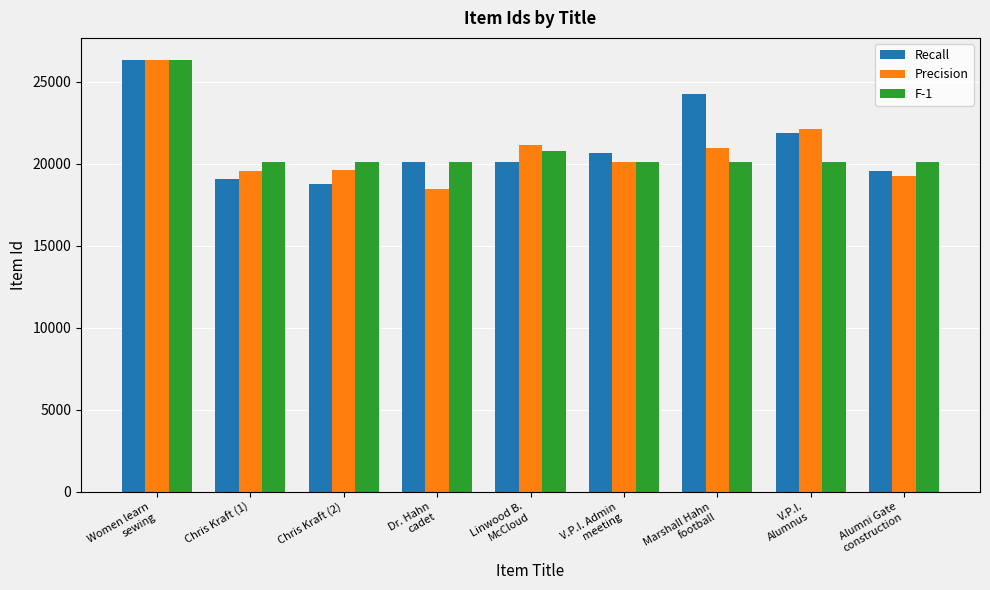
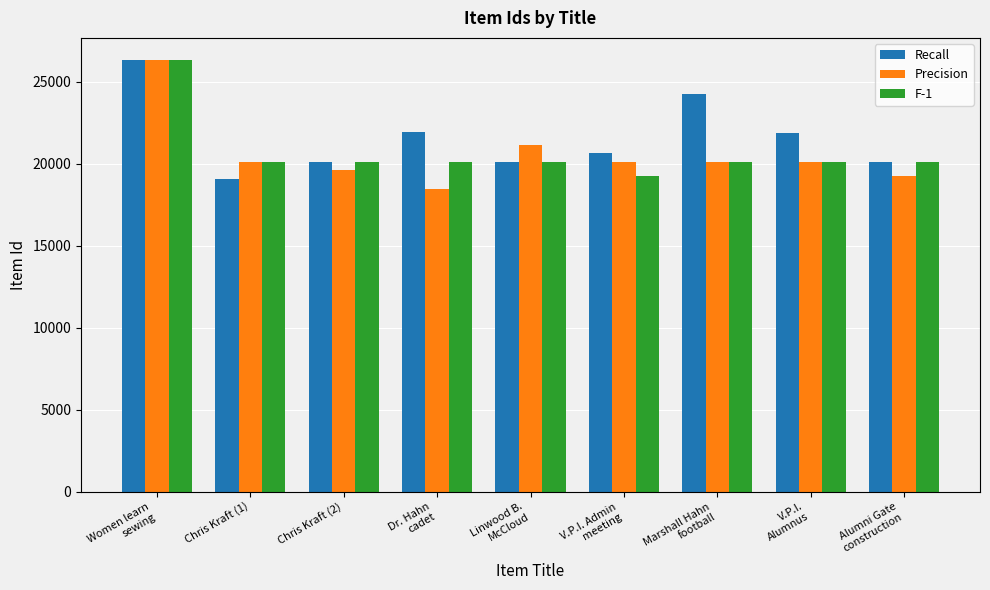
  {
    "Recall": {
      "Women learn sewing": 26400,
      "Chris Kraft (1)": 19100,
-     "Chris Kraft (2)": 18800,
-     "Dr. Hahn cadet": 20100,
+     "Chris Kraft (2)": 20100,
+     "Dr. Hahn cadet": 21900,
      "Linwood B. McCloud": 20100,
      "V.P.I. Admin meeting": 20700,
      "Marshall Hahn football": 24200,
      "V.P.I. Alumnus": 21900,
-     "Alumni Gate construction": 19600
+     "Alumni Gate construction": 20100
    },
    "Precision": {
      "Women learn sewing": 26400,
-     "Chris Kraft (1)": 19500,
+     "Chris Kraft (1)": 20100,
      "Chris Kraft (2)": 19600,
      "Dr. Hahn cadet": 18500,
      "Linwood B. McCloud": 21200,
      "V.P.I. Admin meeting": 20100,
-     "Marshall Hahn football": 21000,
-     "V.P.I. Alumnus": 22100,
+     "Marshall Hahn football": 20100,
+     "V.P.I. Alumnus": 20100,
      "Alumni Gate construction": 19200
    },
    "F-1": {
      "Women learn sewing": 26400,
      "Chris Kraft (1)": 20100,
      "Chris Kraft (2)": 20100,
      "Dr. Hahn cadet": 20100,
-     "Linwood B. McCloud": 20800,
-     "V.P.I. Admin meeting": 20100,
+     "Linwood B. McCloud": 20100,
+     "V.P.I. Admin meeting": 19300,
      "Marshall Hahn football": 20100,
      "V.P.I. Alumnus": 20100,
      "Alumni Gate construction": 20100
    }
  }
